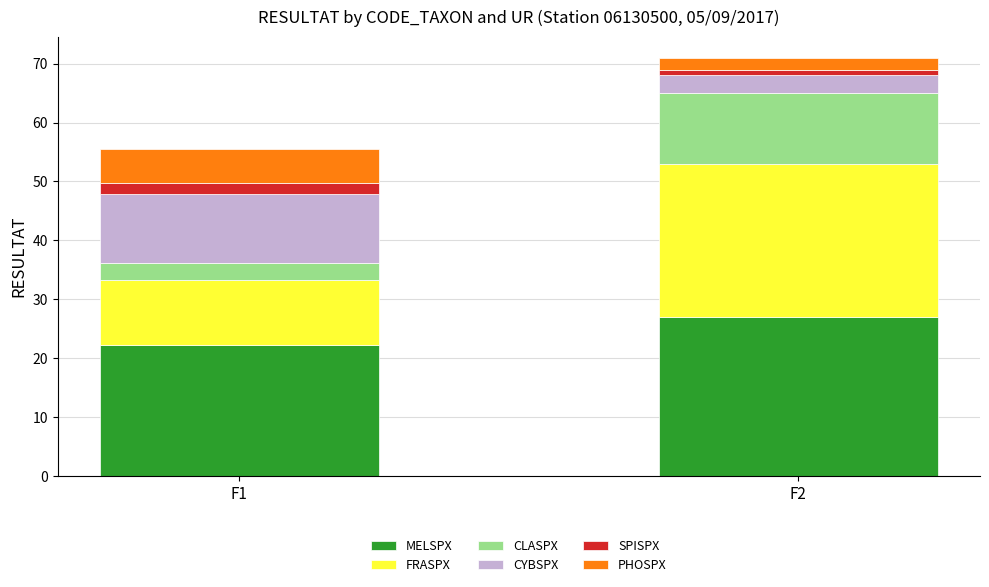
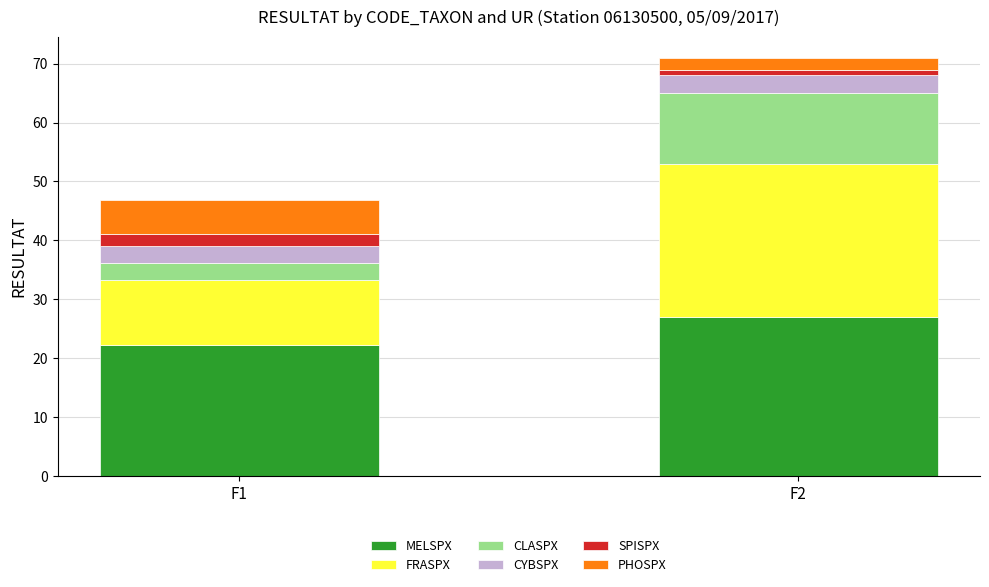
  {
    "MELSPX": {
      "F1": 22,
      "F2": 27
    },
    "FRASPX": {
      "F1": 11,
      "F2": 26
    },
    "CLASPX": {
      "F1": 3,
      "F2": 12
    },
    "CYBSPX": {
-     "F1": 12,
+     "F1": 3,
      "F2": 3
    },
    "SPISPX": {
      "F1": 2,
      "F2": 1
    },
    "PHOSPX": {
      "F1": 6,
      "F2": 2
    }
  }
